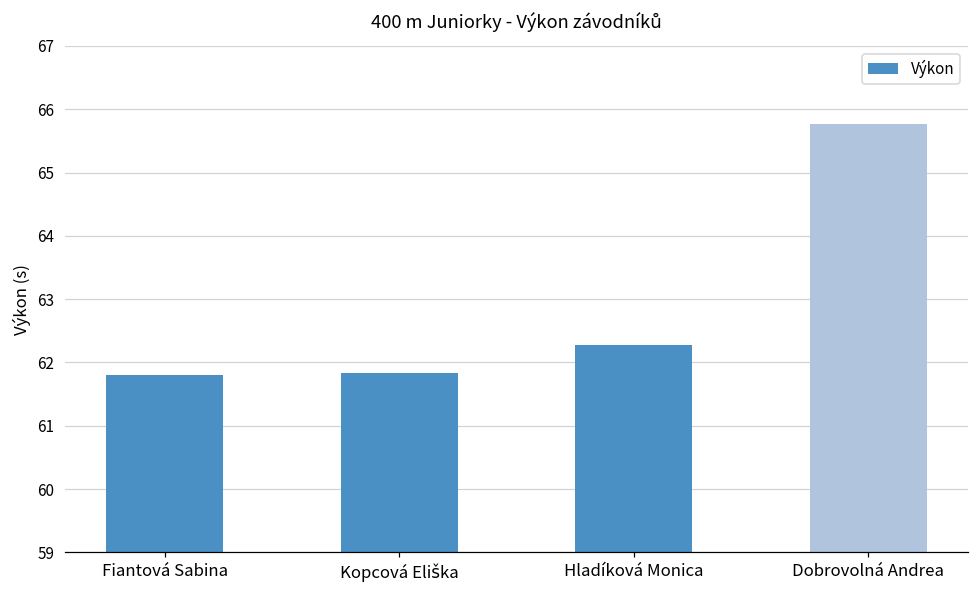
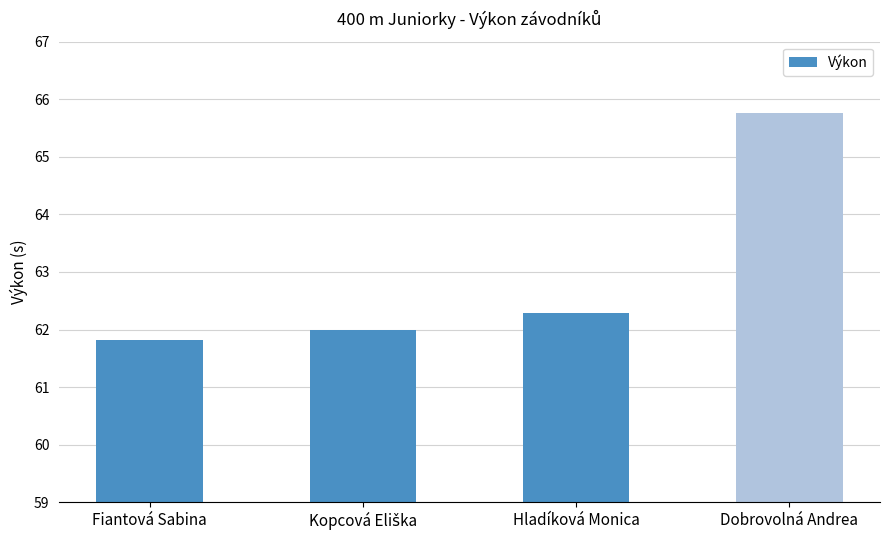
  {
    "Fiantová Sabina": 61.8,
-   "Kopcová Eliška": 61.8,
+   "Kopcová Eliška": 62.0,
    "Hladíková Monica": 62.3,
    "Dobrovolná Andrea": 65.8
  }
